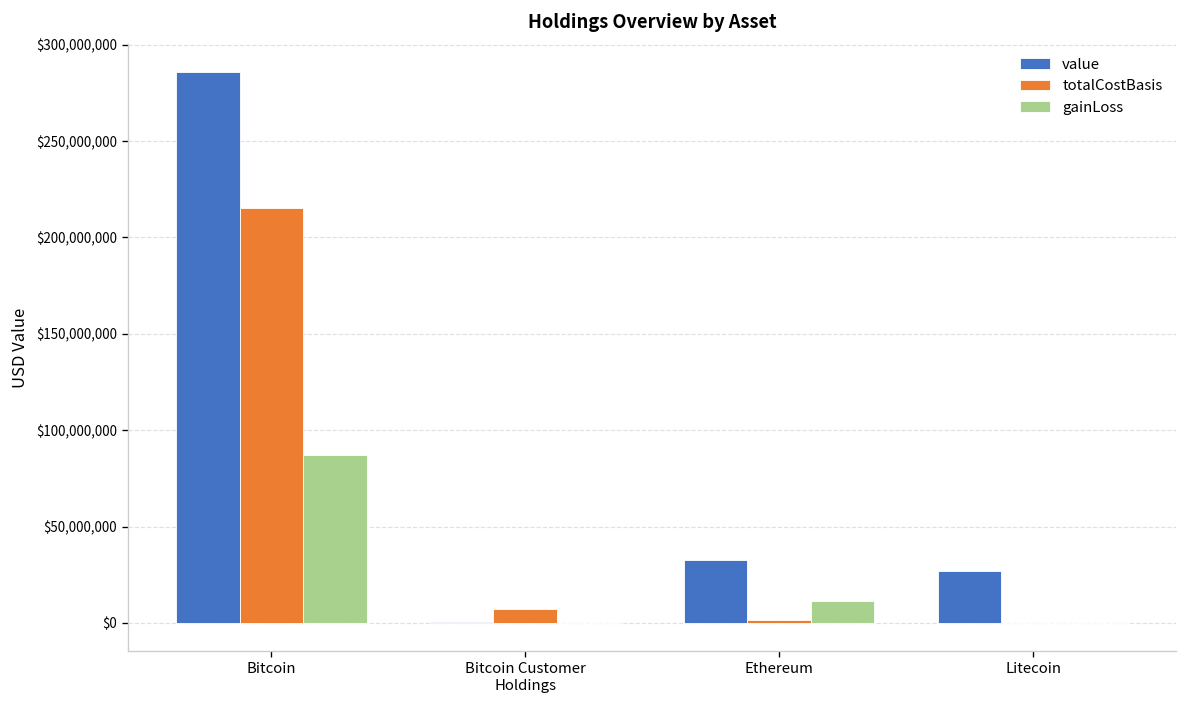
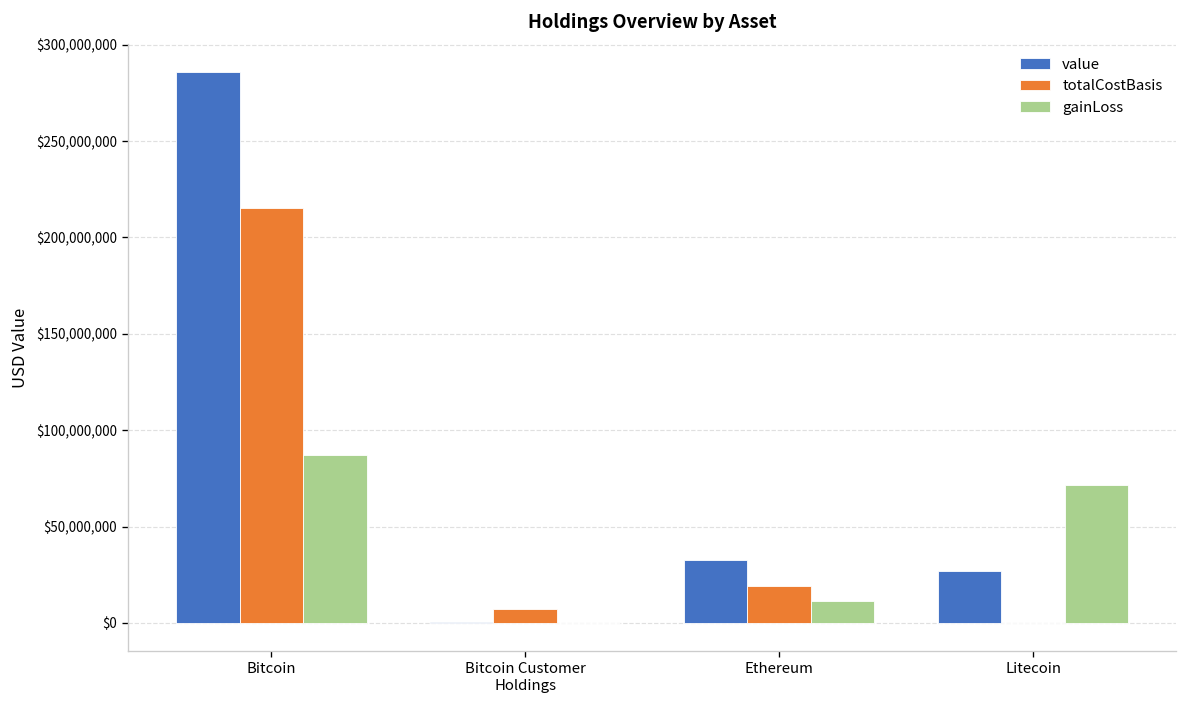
  {
    "value": {
      "Bitcoin": "$286,000,000",
      "Ethereum": "$33,000,000",
      "Litecoin": "$27,000,000"
    },
    "totalCostBasis": {
      "Bitcoin": "$215,000,000",
      "Bitcoin Customer Holdings": "$7,000,000",
-     "Ethereum": "$1,000,000"
+     "Ethereum": "$19,000,000"
    },
    "gainLoss": {
      "Bitcoin": "$87,000,000",
      "Ethereum": "$12,000,000",
-     "Litecoin": "$0"
+     "Litecoin": "$72,000,000"
    }
  }
